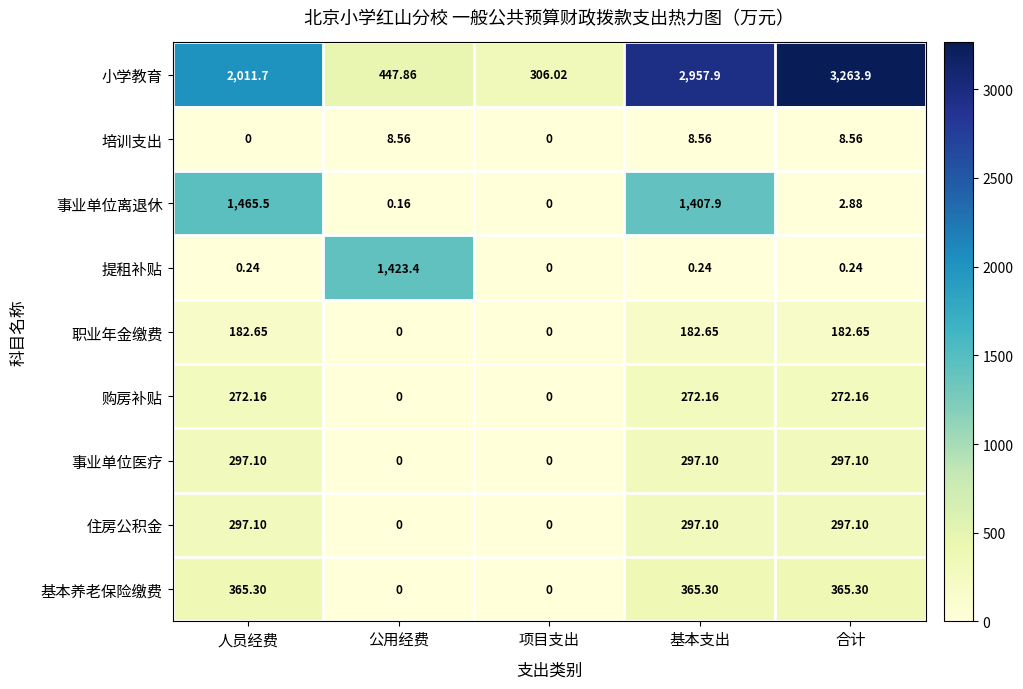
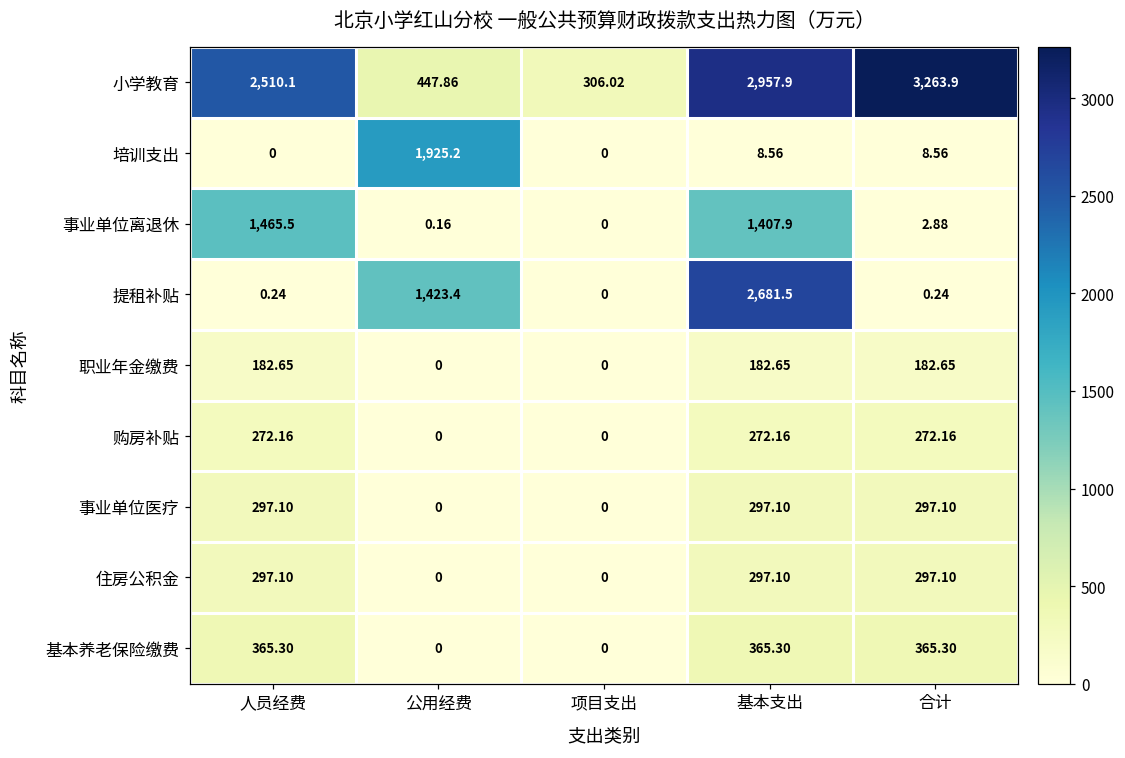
  {
    "小学教育": {
-     "人员经费": "2,011.7",
+     "人员经费": "2,510.1",
      "公用经费": "447.86",
      "项目支出": "306.02",
      "基本支出": "2,957.9",
      "合计": "3,263.9"
    },
    "培训支出": {
      "人员经费": "0",
-     "公用经费": "8.56",
+     "公用经费": "1,925.2",
      "项目支出": "0",
      "基本支出": "8.56",
      "合计": "8.56"
    },
    "事业单位离退休": {
      "人员经费": "1,465.5",
      "公用经费": "0.16",
      "项目支出": "0",
      "基本支出": "1,407.9",
      "合计": "2.88"
    },
    "提租补贴": {
      "人员经费": "0.24",
      "公用经费": "1,423.4",
      "项目支出": "0",
-     "基本支出": "0.24",
+     "基本支出": "2,681.5",
      "合计": "0.24"
    },
    "职业年金缴费": {
      "人员经费": "182.65",
      "公用经费": "0",
      "项目支出": "0",
      "基本支出": "182.65",
      "合计": "182.65"
    },
    "购房补贴": {
      "人员经费": "272.16",
      "公用经费": "0",
      "项目支出": "0",
      "基本支出": "272.16",
      "合计": "272.16"
    },
    "事业单位医疗": {
      "人员经费": "297.10",
      "公用经费": "0",
      "项目支出": "0",
      "基本支出": "297.10",
      "合计": "297.10"
    },
    "住房公积金": {
      "人员经费": "297.10",
      "公用经费": "0",
      "项目支出": "0",
      "基本支出": "297.10",
      "合计": "297.10"
    },
    "基本养老保险缴费": {
      "人员经费": "365.30",
      "公用经费": "0",
      "项目支出": "0",
      "基本支出": "365.30",
      "合计": "365.30"
    }
  }
